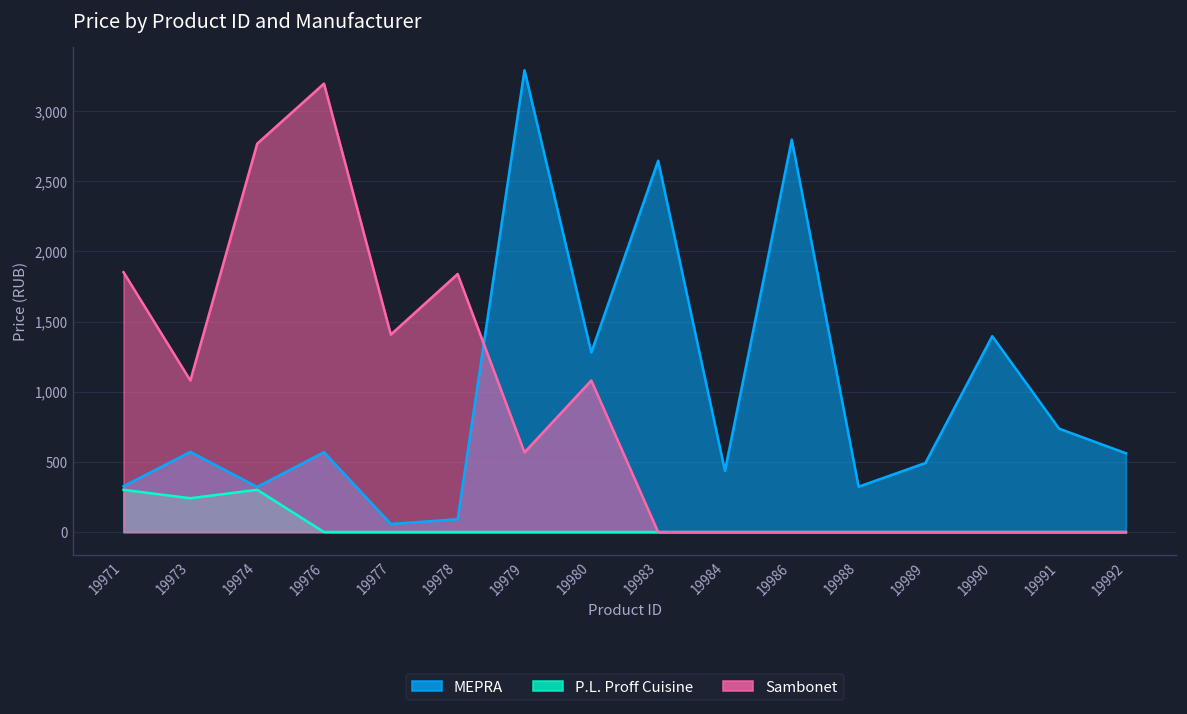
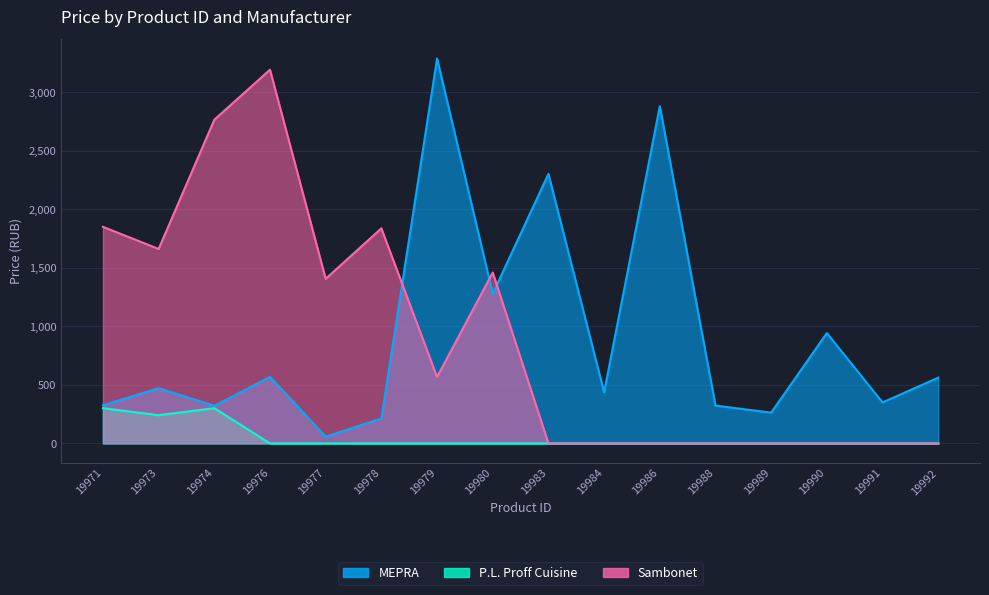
  {
    "MEPRA": {
      "19971": "330",
-     "19973": "570",
+     "19973": "470",
      "19976": "570",
      "19977": "60",
-     "19978": "90",
+     "19978": "210",
      "19979": "3,290",
      "19980": "1,280",
-     "19983": "2,650",
+     "19983": "2,300",
      "19984": "440",
-     "19986": "2,800",
+     "19986": "2,880",
      "19988": "320",
-     "19989": "490",
-     "19990": "1,400",
-     "19991": "740",
+     "19989": "260",
+     "19990": "940",
+     "19991": "350",
      "19992": "560"
    },
    "P.L. Proff Cuisine": {
      "19971": "300",
      "19973": "240",
      "19976": "0",
      "19977": "0",
      "19978": "0",
      "19979": "0",
      "19980": "0"
    },
    "Sambonet": {
      "19971": "1,850",
-     "19973": "1,080",
+     "19973": "1,660",
      "19974": "2,770",
      "19976": "3,190",
      "19977": "1,410",
      "19978": "1,840",
      "19979": "570",
-     "19980": "1,080"
+     "19980": "1,460"
    }
  }
